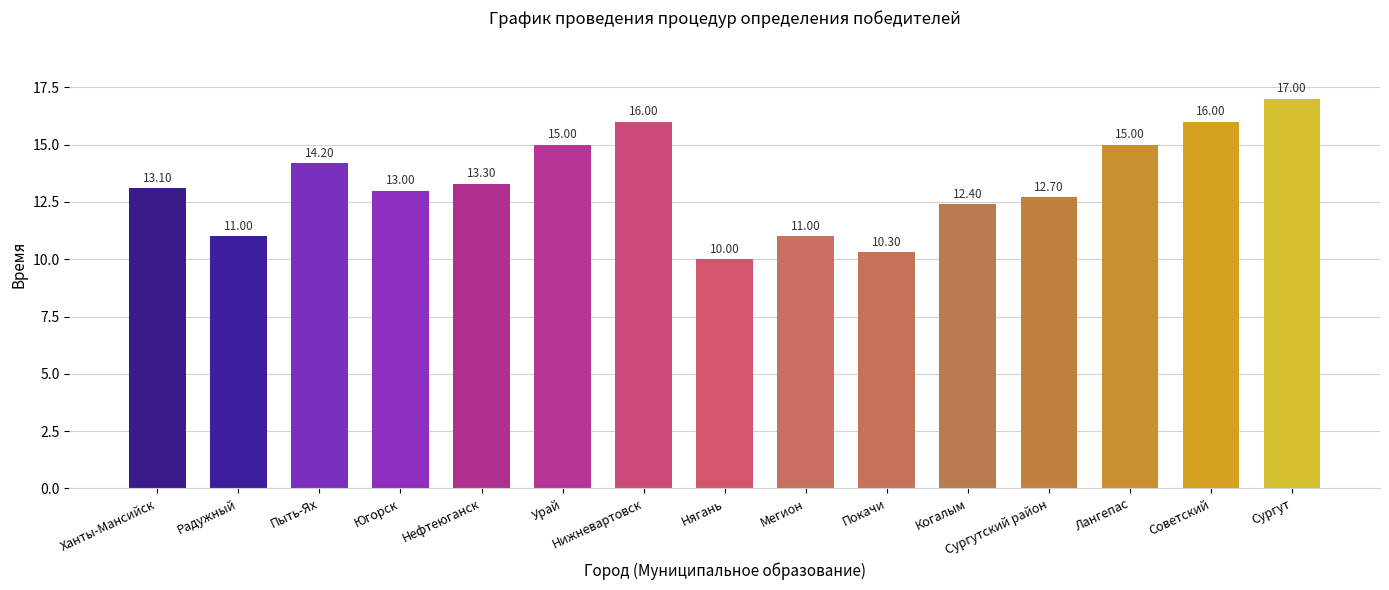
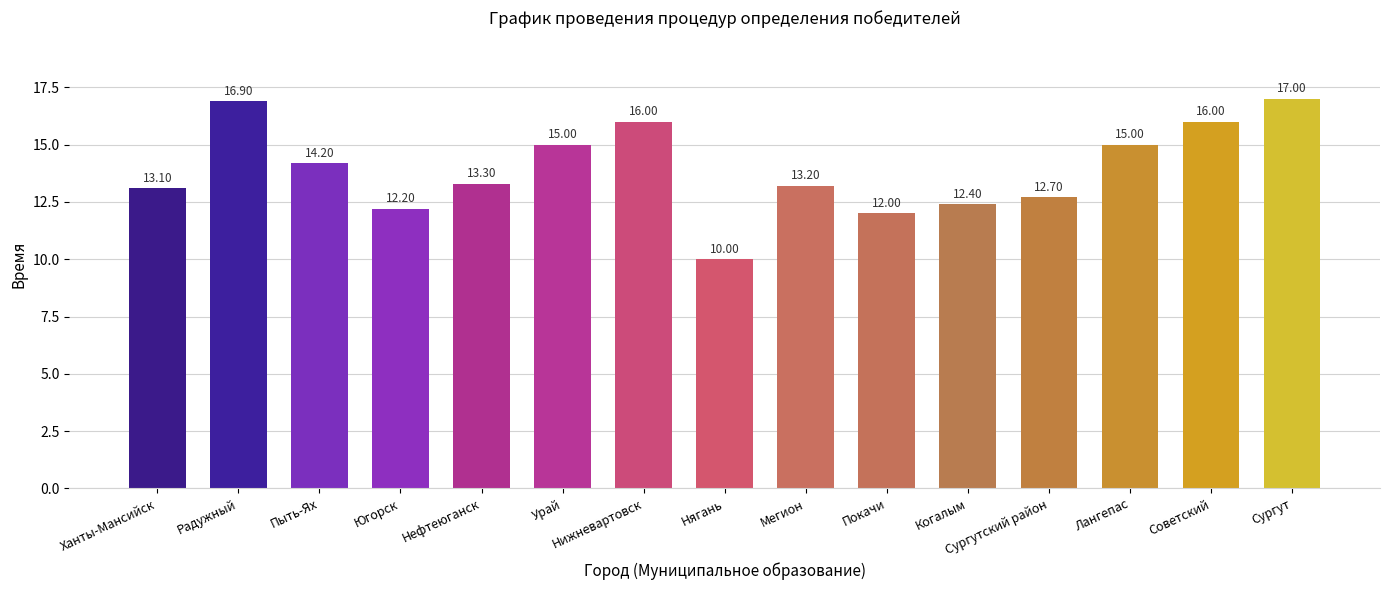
  {
    "Ханты-Мансийск": 13.10,
-   "Радужный": 11.00,
+   "Радужный": 16.90,
    "Пыть-Ях": 14.20,
-   "Югорск": 13.00,
+   "Югорск": 12.20,
    "Нефтеюганск": 13.30,
    "Урай": 15.00,
    "Нижневартовск": 16.00,
    "Нягань": 10.00,
-   "Мегион": 11.00,
-   "Покачи": 10.30,
+   "Мегион": 13.20,
+   "Покачи": 12.00,
    "Когалым": 12.40,
    "Сургутский район": 12.70,
    "Лангепас": 15.00,
    "Советский": 16.00,
    "Сургут": 17.00
  }
